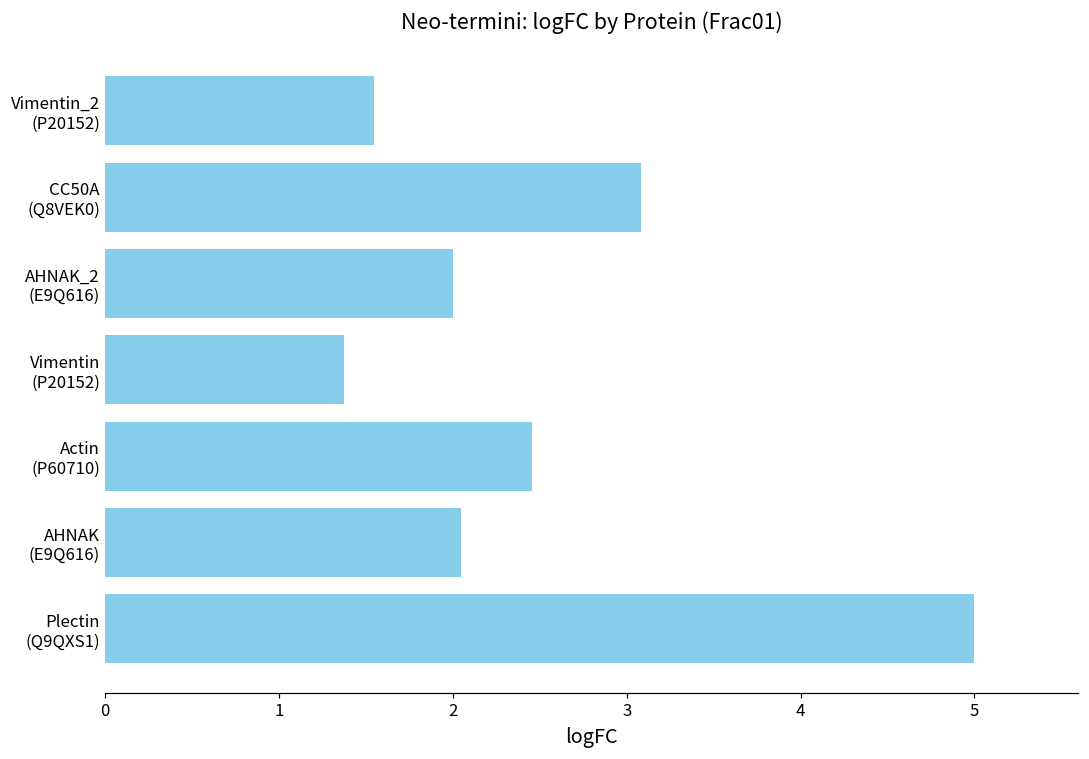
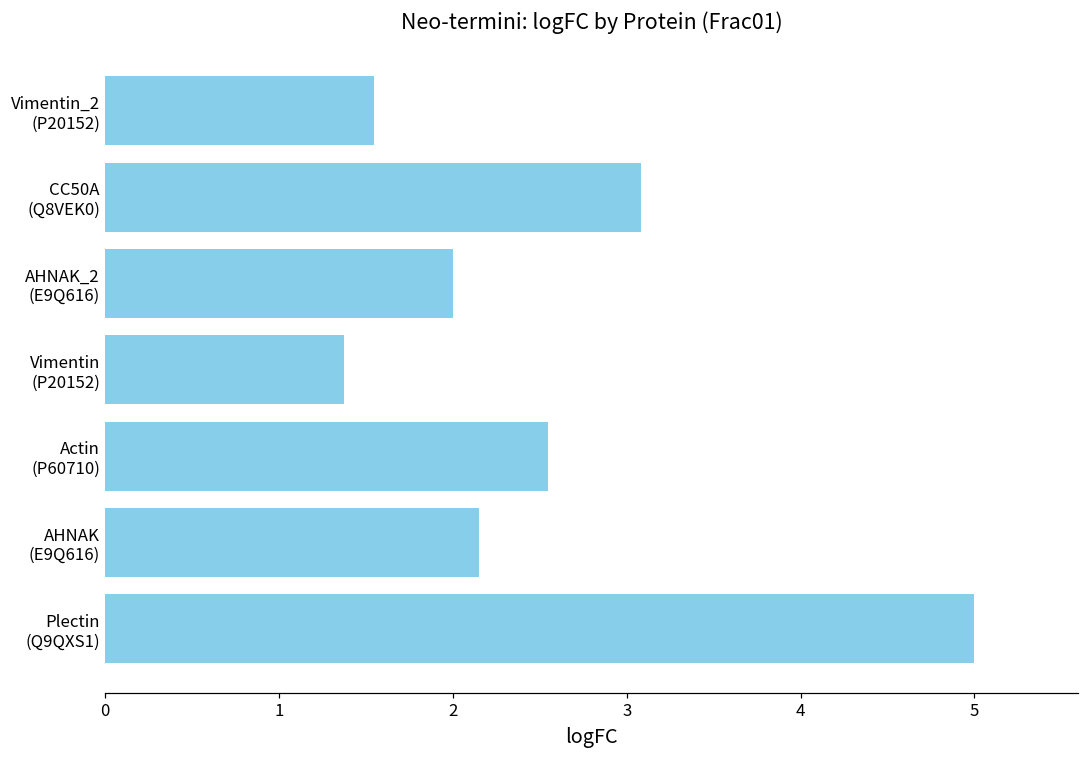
  {
    "Vimentin_2 (P20152)": 1.55,
    "CC50A (Q8VEK0)": 3.08,
    "AHNAK_2 (E9Q616)": 2.00,
    "Vimentin (P20152)": 1.37,
-   "Actin (P60710)": 2.45,
-   "AHNAK (E9Q616)": 2.05,
+   "Actin (P60710)": 2.55,
+   "AHNAK (E9Q616)": 2.15,
    "Plectin (Q9QXS1)": 5.00
  }
